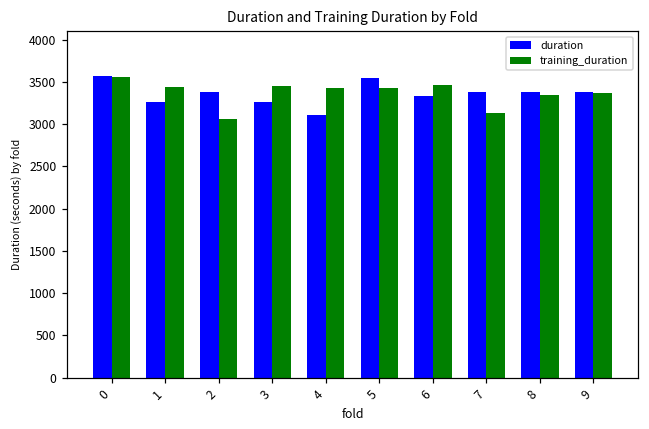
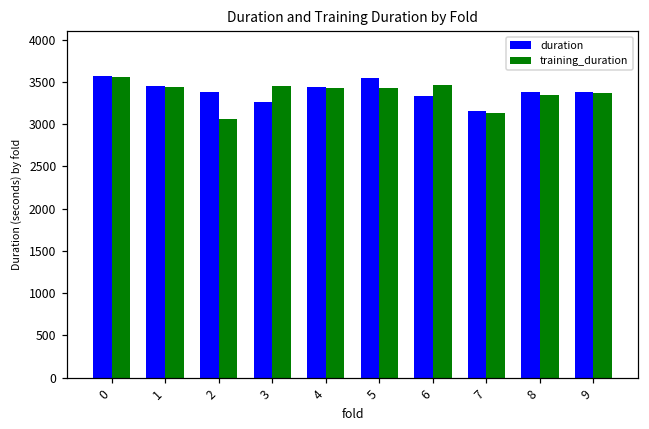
  {
    "duration": {
      "0": 3600,
-     "1": 3300,
+     "1": 3500,
      "2": 3400,
      "3": 3300,
-     "4": 3100,
+     "4": 3400,
      "5": 3600,
      "6": 3300,
-     "7": 3400,
+     "7": 3200,
      "8": 3400,
      "9": 3400
    },
    "training_duration": {
      "0": 3600,
      "1": 3400,
      "2": 3100,
      "3": 3500,
      "4": 3400,
      "5": 3400,
      "6": 3500,
      "7": 3100,
      "8": 3300,
      "9": 3400
    }
  }
